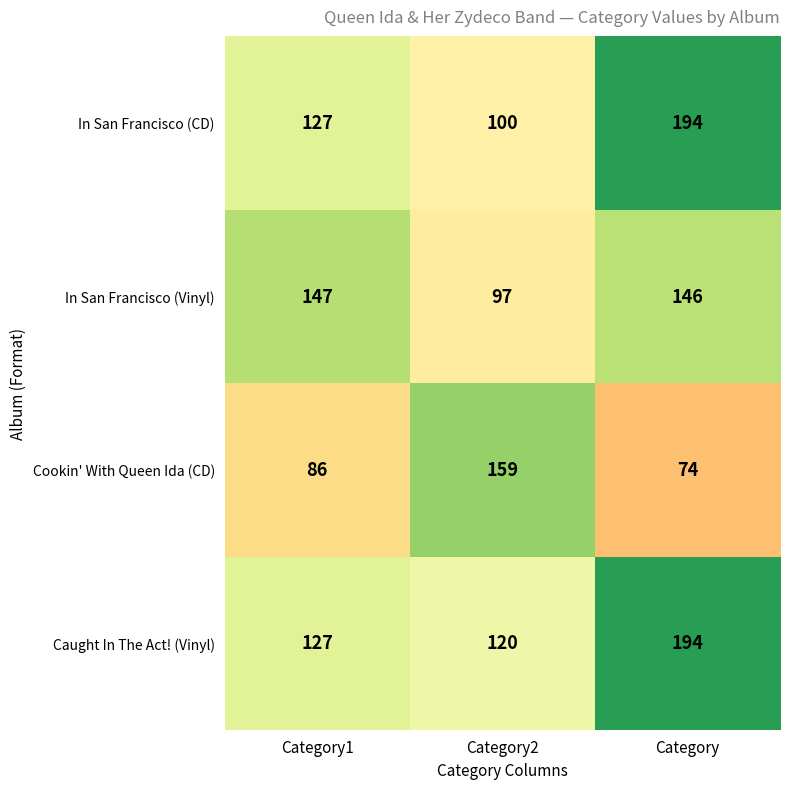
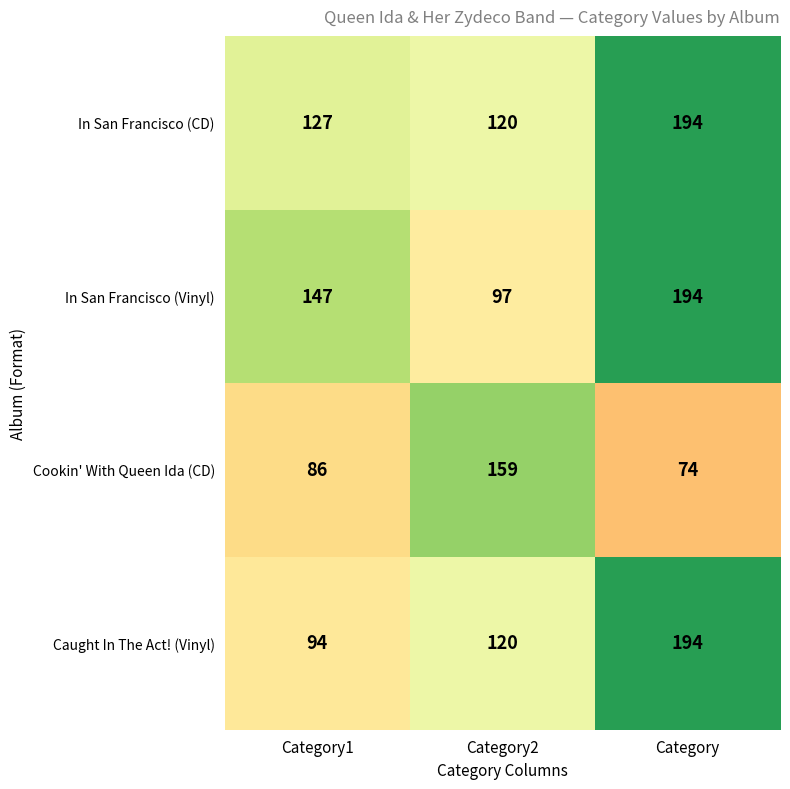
  {
    "In San Francisco (CD)": {
      "Category1": 127,
-     "Category2": 100,
+     "Category2": 120,
      "Category": 194
    },
    "In San Francisco (Vinyl)": {
      "Category1": 147,
      "Category2": 97,
-     "Category": 146
+     "Category": 194
    },
    "Cookin' With Queen Ida (CD)": {
      "Category1": 86,
      "Category2": 159,
      "Category": 74
    },
    "Caught In The Act! (Vinyl)": {
-     "Category1": 127,
+     "Category1": 94,
      "Category2": 120,
      "Category": 194
    }
  }
